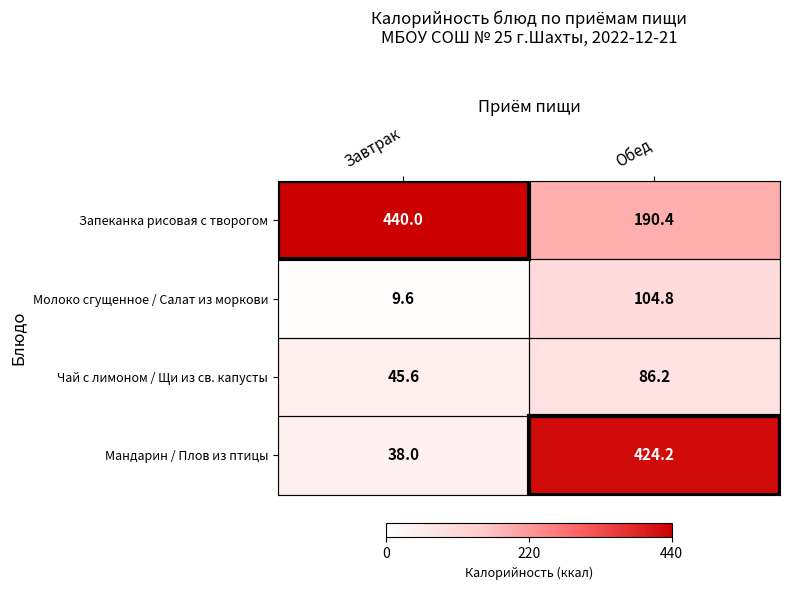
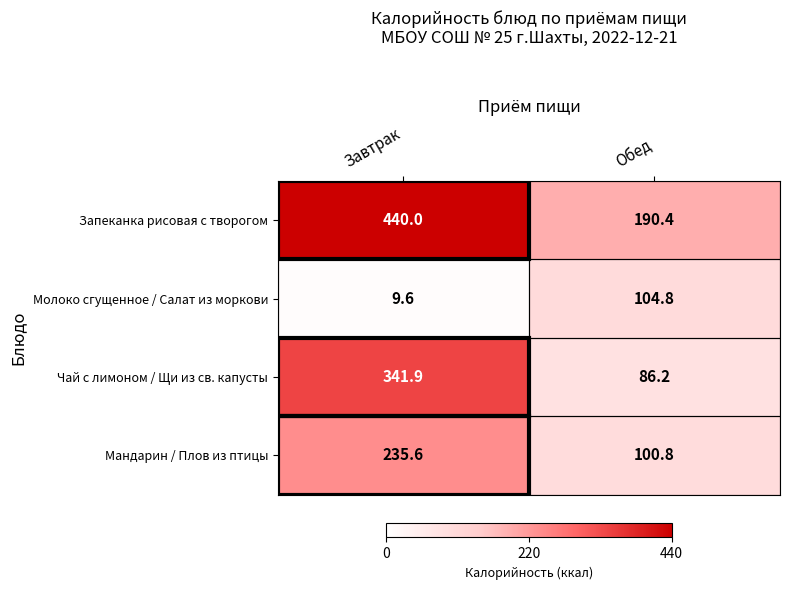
  {
    "Запеканка рисовая с творогом": {
      "Завтрак": 440.0,
      "Обед": 190.4
    },
    "Молоко сгущенное / Салат из моркови": {
      "Завтрак": 9.6,
      "Обед": 104.8
    },
    "Чай с лимоном / Щи из св. капусты": {
-     "Завтрак": 45.6,
+     "Завтрак": 341.9,
      "Обед": 86.2
    },
    "Мандарин / Плов из птицы": {
-     "Завтрак": 38.0,
-     "Обед": 424.2
+     "Завтрак": 235.6,
+     "Обед": 100.8
    }
  }
